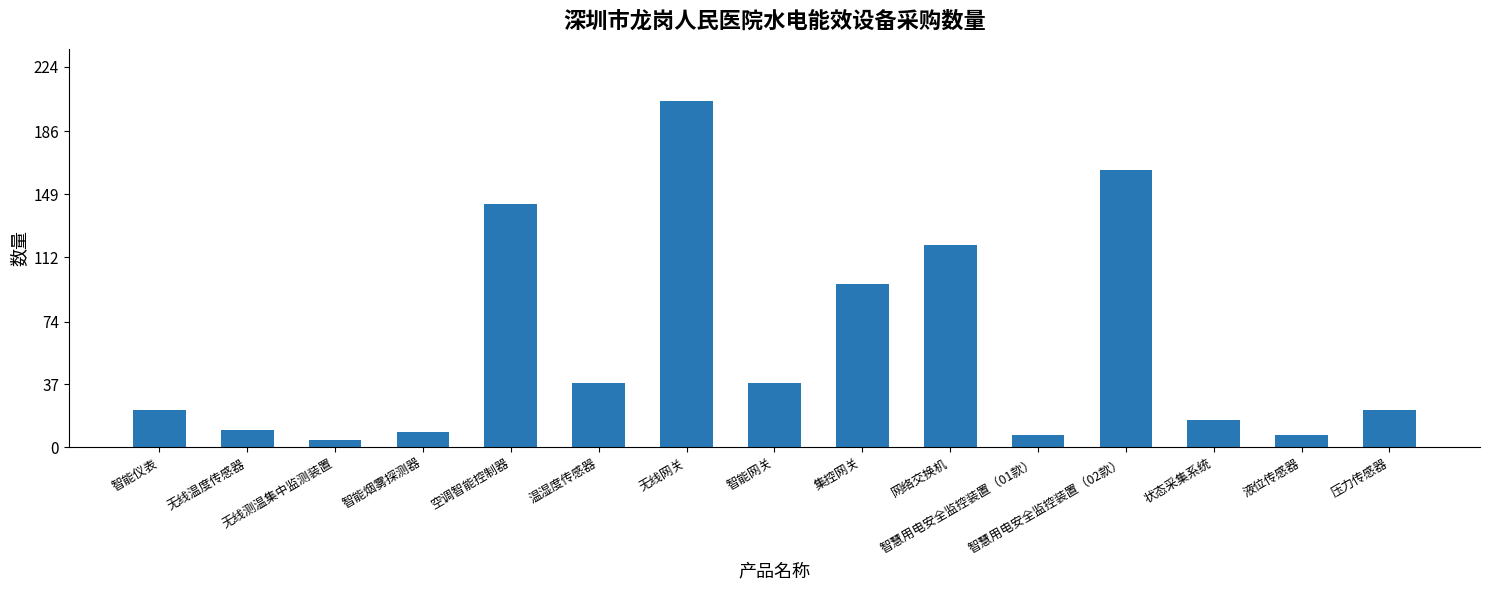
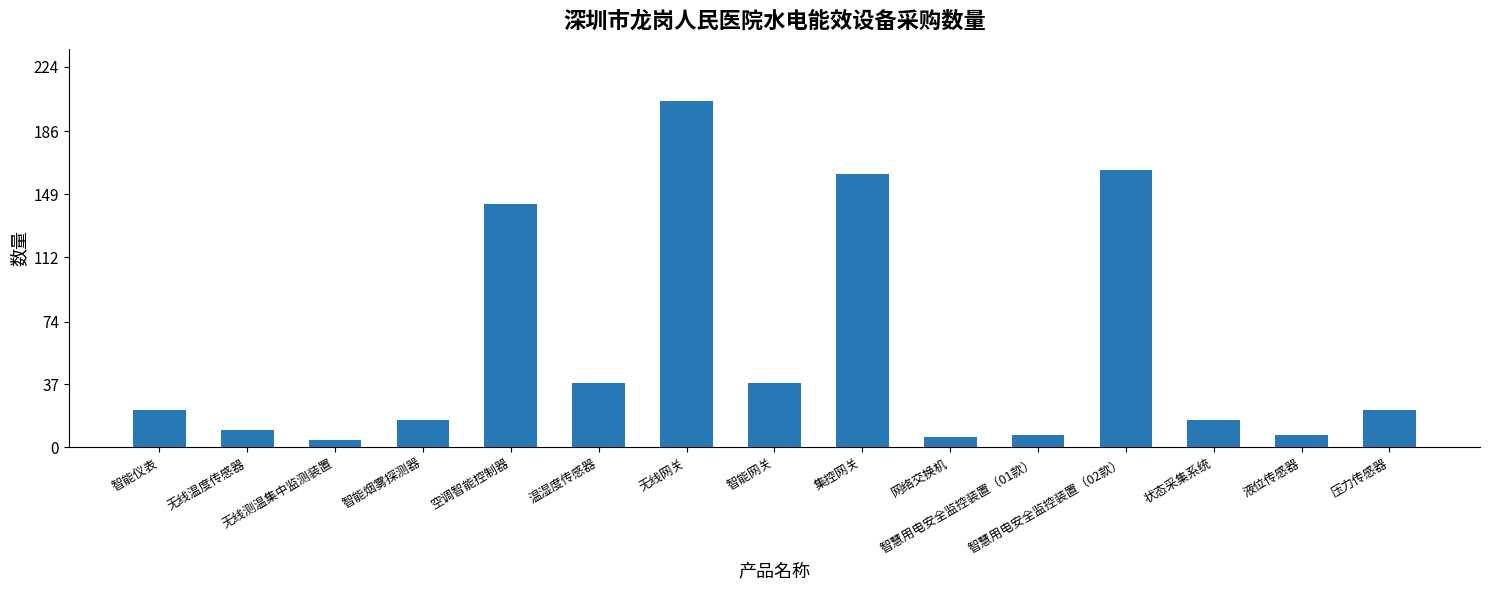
  {
    "智能仪表": 22,
    "无线温度传感器": 10,
    "无线测温集中监测装置": 4,
-   "智能烟雾探测器": 9,
+   "智能烟雾探测器": 16,
    "空调智能控制器": 143,
    "温湿度传感器": 38,
    "无线网关": 204,
    "智能网关": 38,
-   "集控网关": 96,
-   "网络交换机": 119,
+   "集控网关": 161,
+   "网络交换机": 6,
    "智慧用电安全监控装置（01款）": 7,
    "智慧用电安全监控装置（02款）": 163,
    "状态采集系统": 16,
    "液位传感器": 7,
    "压力传感器": 22
  }
